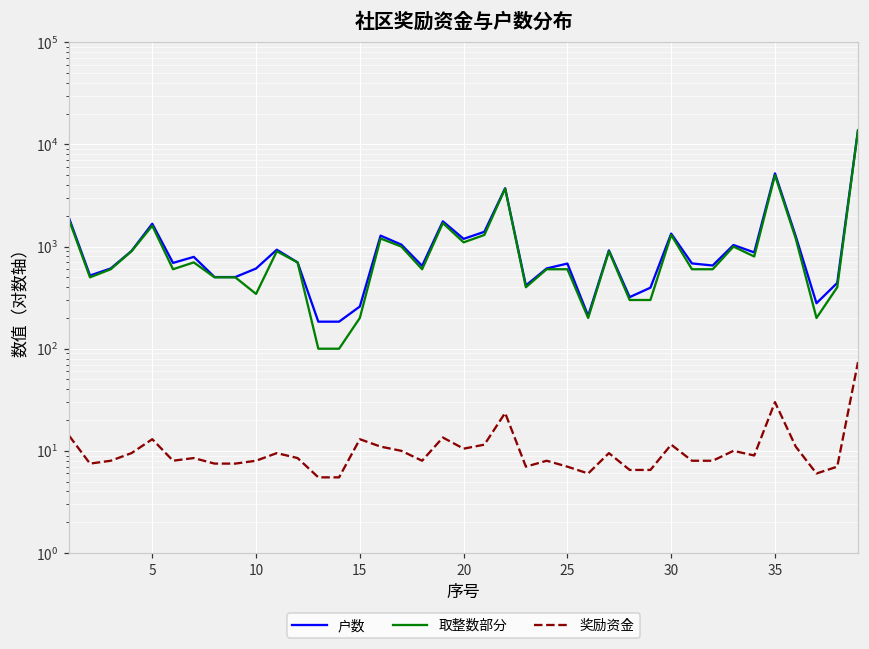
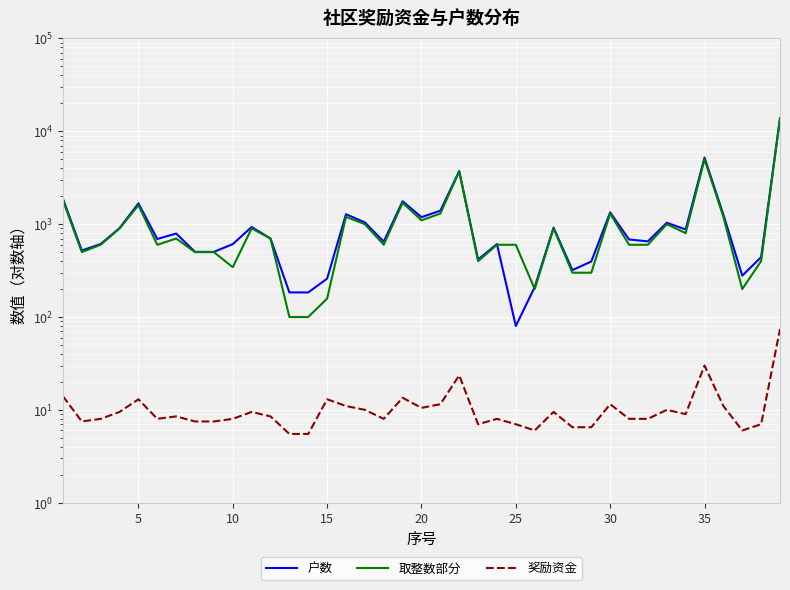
  {
    "户数": {
      "10": 600,
      "15": 260,
      "20": 1200,
-     "25": 700
+     "25": 80
    },
    "取整数部分": {
      "10": 340,
-     "15": 200,
+     "15": 160,
      "20": 1100,
      "25": 600
    },
    "奖励资金": {
      "5": 13,
      "10": 8,
      "15": 13,
      "20": 11,
      "25": 7,
      "30": 12,
      "35": 30
    }
  }
